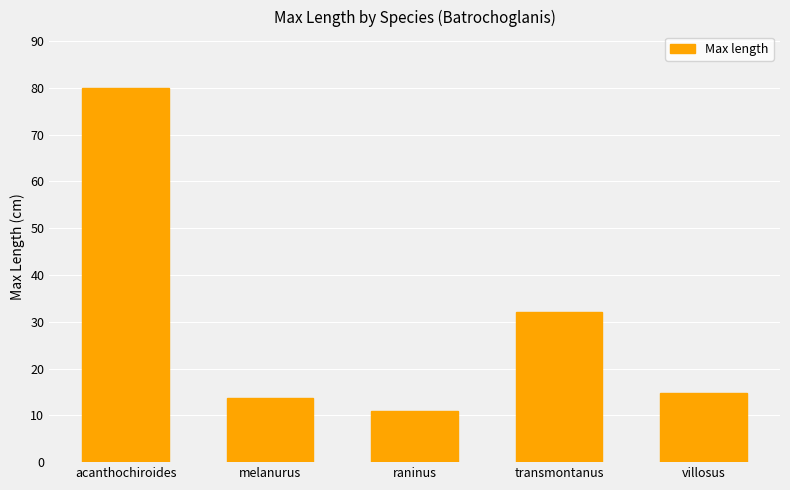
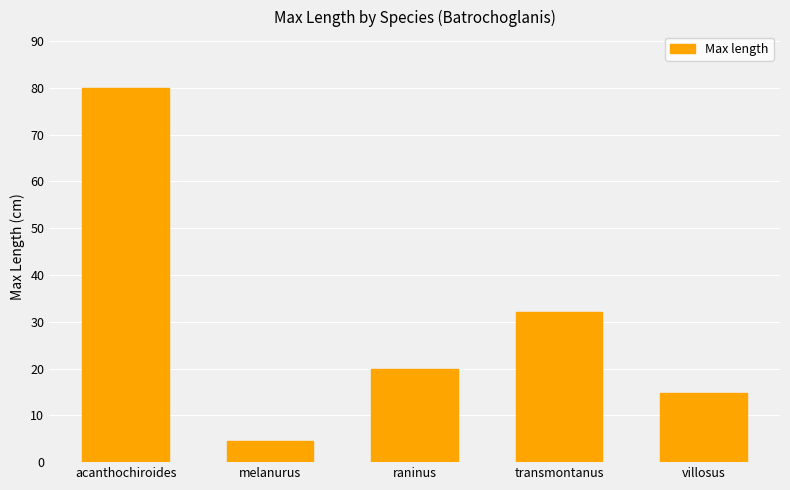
  {
    "acanthochiroides": 80,
-   "melanurus": 14,
-   "raninus": 11,
+   "melanurus": 4,
+   "raninus": 20,
    "transmontanus": 32,
    "villosus": 15
  }
